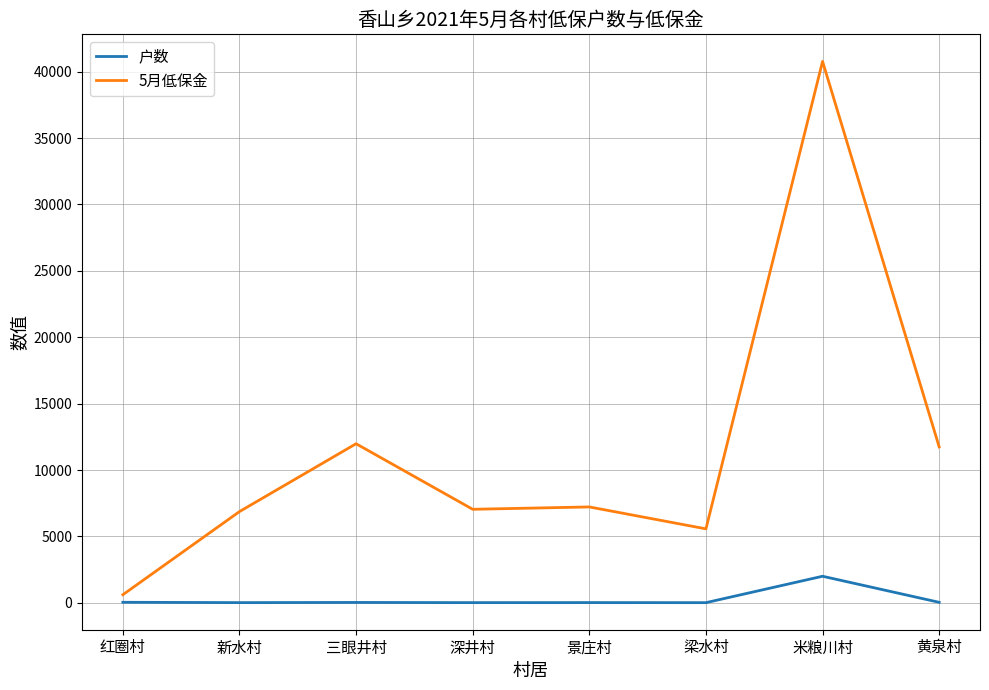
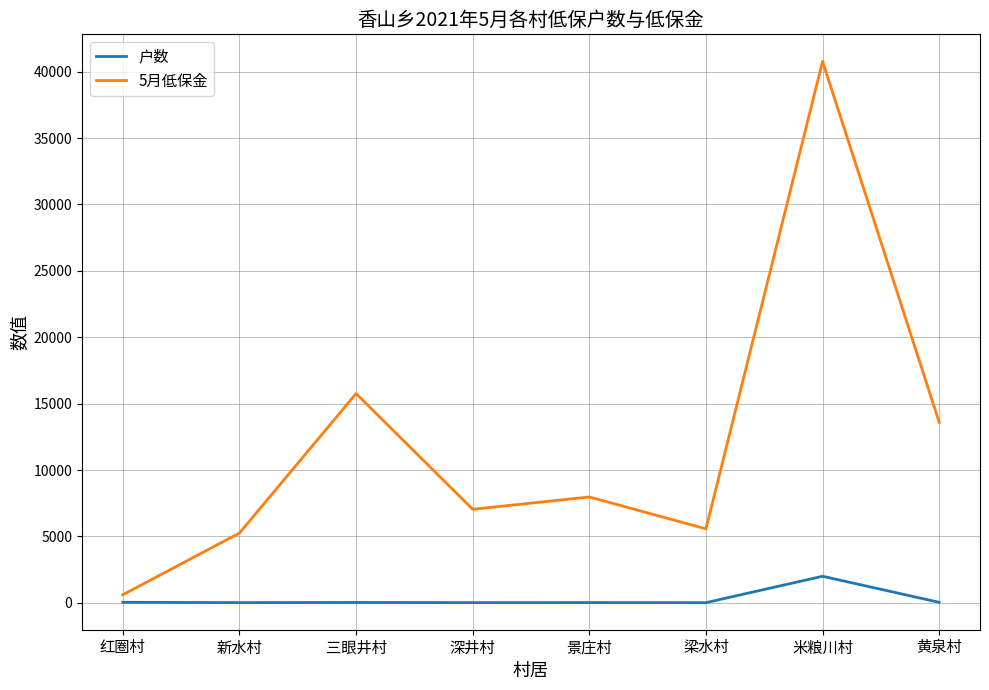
  {
    "户数": {
      "红圈村": 0,
      "新水村": 0,
      "三眼井村": 0,
      "深井村": 0,
      "景庄村": 0,
      "梁水村": 0,
      "米粮川村": 2000,
      "黄泉村": 0
    },
    "5月低保金": {
      "红圈村": 600,
-     "新水村": 6900,
-     "三眼井村": 12000,
+     "新水村": 5300,
+     "三眼井村": 15800,
      "深井村": 7000,
-     "景庄村": 7200,
+     "景庄村": 8000,
      "梁水村": 5600,
      "米粮川村": 40800,
-     "黄泉村": 11700
+     "黄泉村": 13600
    }
  }
